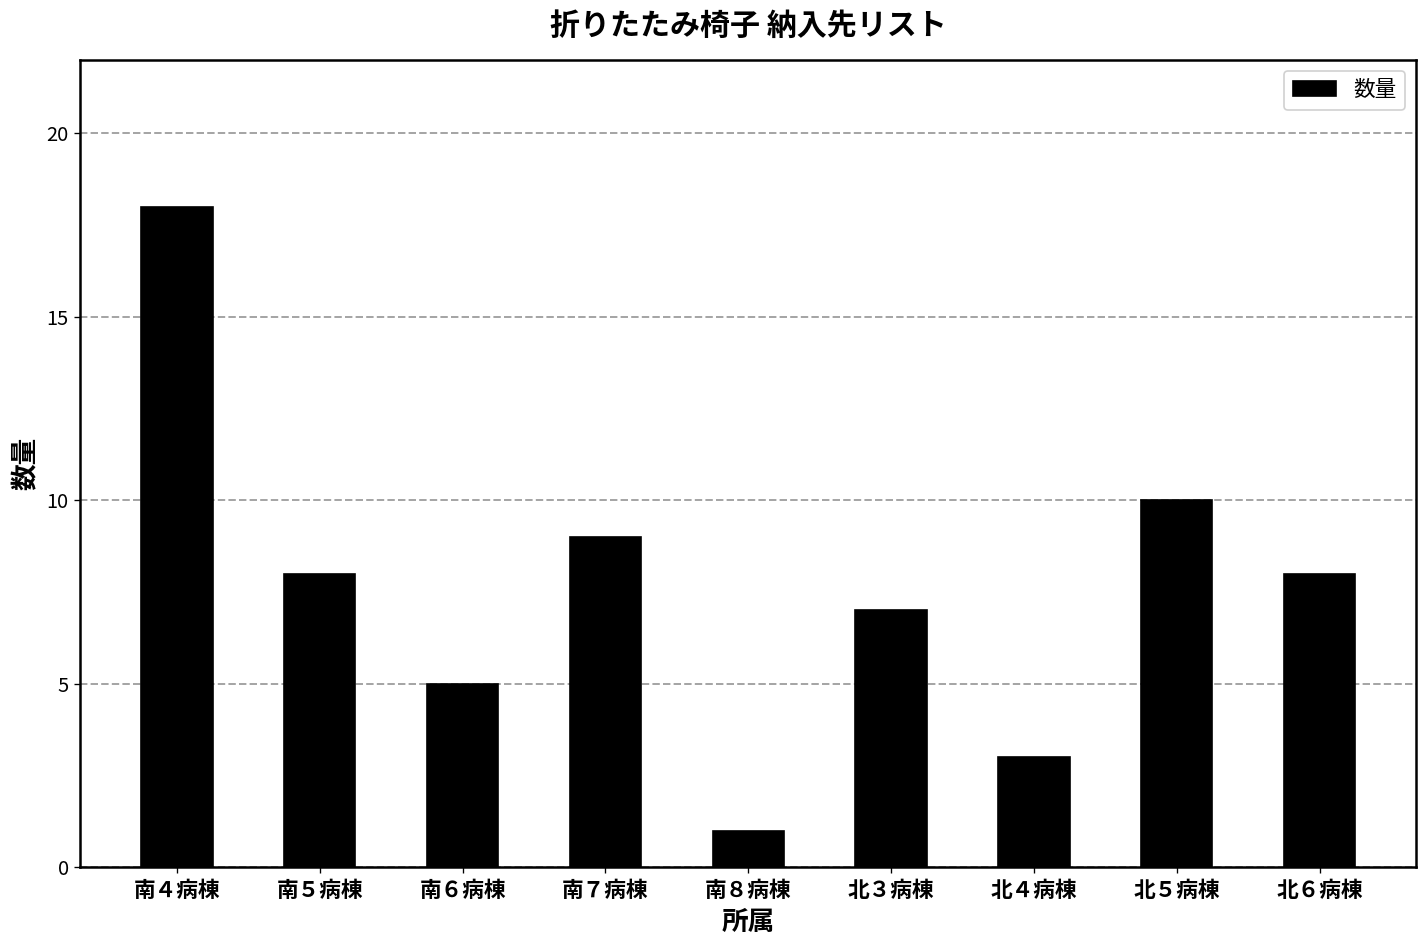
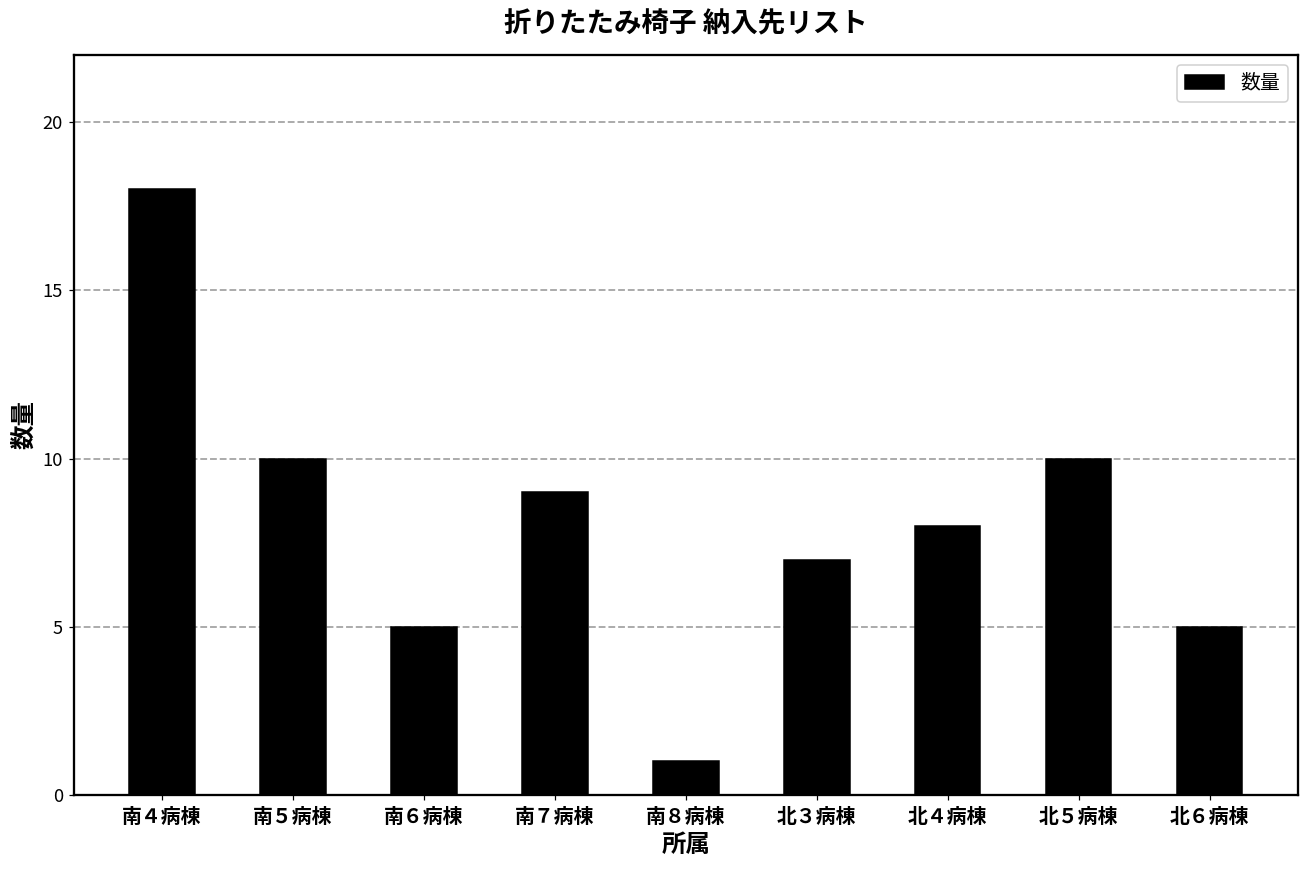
  {
    "南４病棟": 18,
-   "南５病棟": 8,
+   "南５病棟": 10,
    "南６病棟": 5,
    "南７病棟": 9,
    "南８病棟": 1,
    "北３病棟": 7,
-   "北４病棟": 3,
+   "北４病棟": 8,
    "北５病棟": 10,
-   "北６病棟": 8
+   "北６病棟": 5
  }
